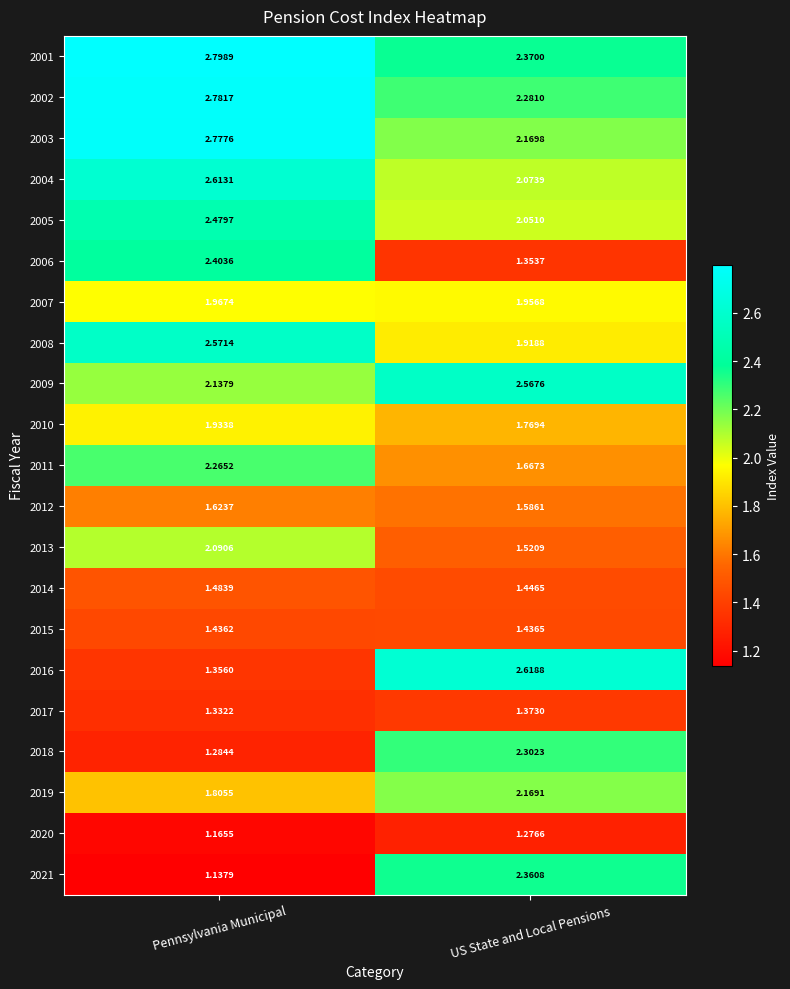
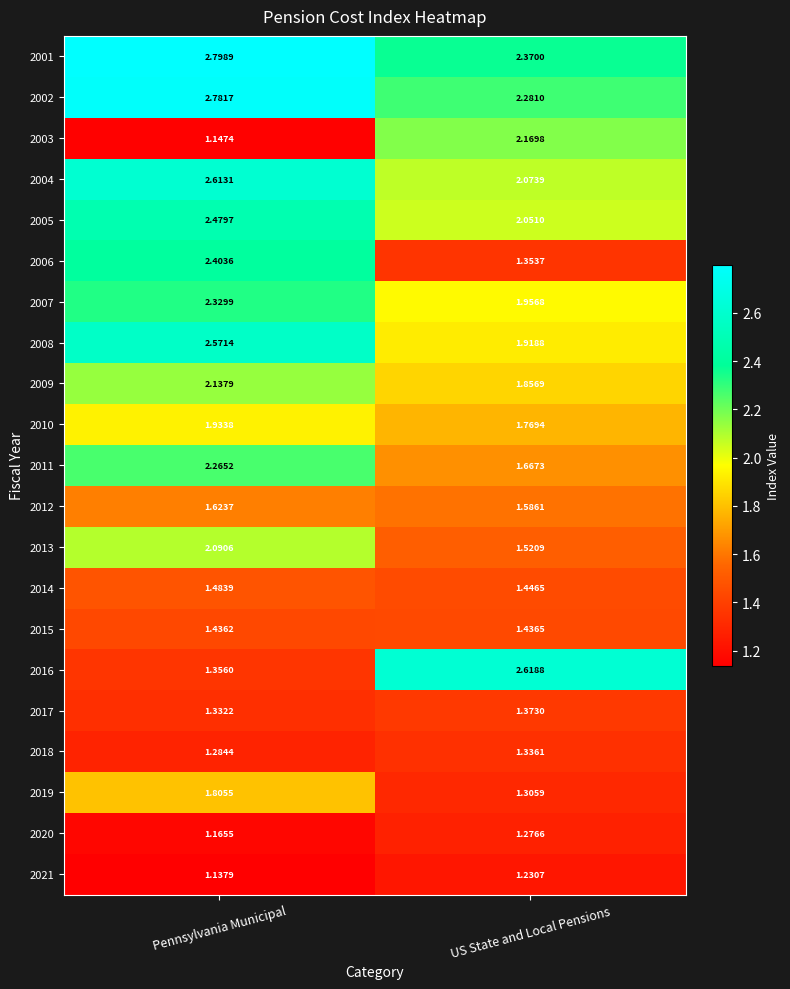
  {
    "2001": {
      "Pennsylvania Municipal": 2.7989,
      "US State and Local Pensions": 2.3700
    },
    "2002": {
      "Pennsylvania Municipal": 2.7817,
      "US State and Local Pensions": 2.2810
    },
    "2003": {
-     "Pennsylvania Municipal": 2.7776,
+     "Pennsylvania Municipal": 1.1474,
      "US State and Local Pensions": 2.1698
    },
    "2004": {
      "Pennsylvania Municipal": 2.6131,
      "US State and Local Pensions": 2.0739
    },
    "2005": {
      "Pennsylvania Municipal": 2.4797,
      "US State and Local Pensions": 2.0510
    },
    "2006": {
      "Pennsylvania Municipal": 2.4036,
      "US State and Local Pensions": 1.3537
    },
    "2007": {
-     "Pennsylvania Municipal": 1.9674,
+     "Pennsylvania Municipal": 2.3299,
      "US State and Local Pensions": 1.9568
    },
    "2008": {
      "Pennsylvania Municipal": 2.5714,
      "US State and Local Pensions": 1.9188
    },
    "2009": {
      "Pennsylvania Municipal": 2.1379,
-     "US State and Local Pensions": 2.5676
+     "US State and Local Pensions": 1.8569
    },
    "2010": {
      "Pennsylvania Municipal": 1.9338,
      "US State and Local Pensions": 1.7694
    },
    "2011": {
      "Pennsylvania Municipal": 2.2652,
      "US State and Local Pensions": 1.6673
    },
    "2012": {
      "Pennsylvania Municipal": 1.6237,
      "US State and Local Pensions": 1.5861
    },
    "2013": {
      "Pennsylvania Municipal": 2.0906,
      "US State and Local Pensions": 1.5209
    },
    "2014": {
      "Pennsylvania Municipal": 1.4839,
      "US State and Local Pensions": 1.4465
    },
    "2015": {
      "Pennsylvania Municipal": 1.4362,
      "US State and Local Pensions": 1.4365
    },
    "2016": {
      "Pennsylvania Municipal": 1.3560,
      "US State and Local Pensions": 2.6188
    },
    "2017": {
      "Pennsylvania Municipal": 1.3322,
      "US State and Local Pensions": 1.3730
    },
    "2018": {
      "Pennsylvania Municipal": 1.2844,
-     "US State and Local Pensions": 2.3023
+     "US State and Local Pensions": 1.3361
    },
    "2019": {
      "Pennsylvania Municipal": 1.8055,
-     "US State and Local Pensions": 2.1691
+     "US State and Local Pensions": 1.3059
    },
    "2020": {
      "Pennsylvania Municipal": 1.1655,
      "US State and Local Pensions": 1.2766
    },
    "2021": {
      "Pennsylvania Municipal": 1.1379,
-     "US State and Local Pensions": 2.3608
+     "US State and Local Pensions": 1.2307
    }
  }
